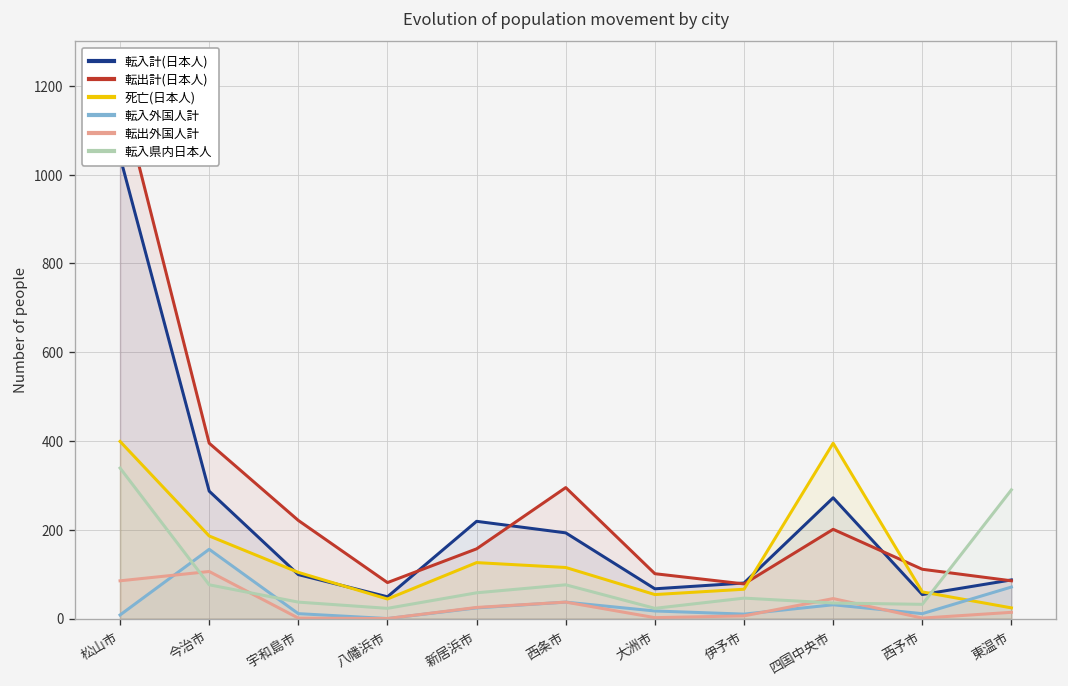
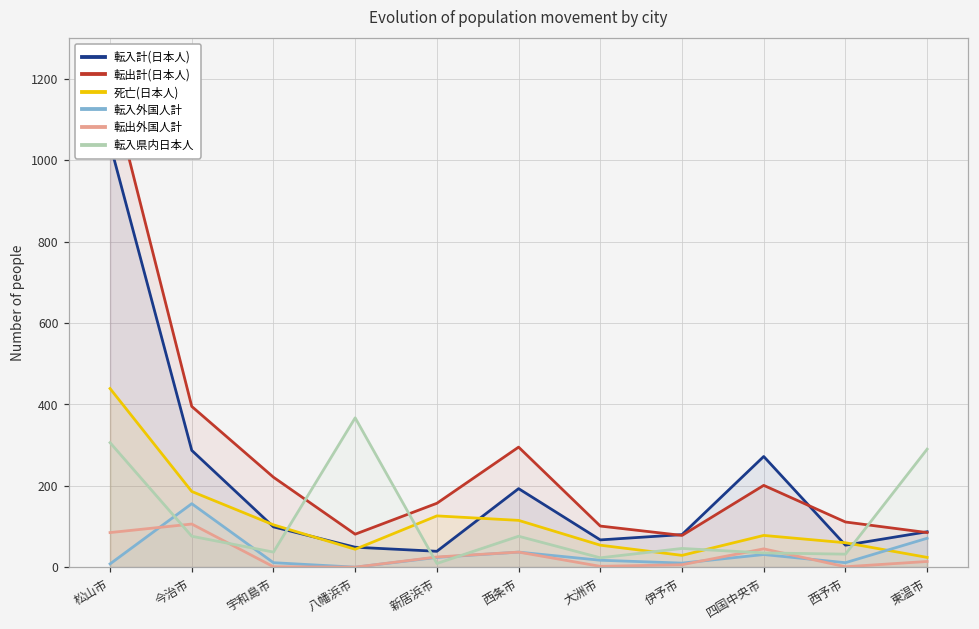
  {
    "転入計(日本人)": {
      "今治市": 290,
-     "新居浜市": 220,
+     "新居浜市": 40,
      "西条市": 190,
      "大洲市": 70,
      "四国中央市": 270
    },
    "転出計(日本人)": {
      "今治市": 400,
      "宇和島市": 220,
      "八幡浜市": 80,
      "新居浜市": 160,
      "西条市": 300,
      "大洲市": 100,
      "四国中央市": 200,
      "西予市": 110
    },
    "死亡(日本人)": {
-     "松山市": 400,
+     "松山市": 440,
      "今治市": 190,
      "新居浜市": 130,
      "西条市": 120,
      "大洲市": 50,
-     "伊予市": 70,
-     "四国中央市": 400,
+     "伊予市": 30,
+     "四国中央市": 80,
      "東温市": 20
    },
    "転入外国人計": {
      "松山市": 10,
      "今治市": 160,
      "宇和島市": 10,
      "西予市": 10,
      "東温市": 70
    },
    "転出外国人計": {
      "松山市": 90,
      "今治市": 110,
      "宇和島市": 0,
      "大洲市": 0,
      "四国中央市": 50,
      "西予市": 0,
      "東温市": 10
    },
    "転入県内日本人": {
-     "松山市": 340,
+     "松山市": 310,
      "今治市": 80,
      "宇和島市": 40,
-     "八幡浜市": 20,
-     "新居浜市": 60,
+     "八幡浜市": 370,
+     "新居浜市": 10,
      "西条市": 80,
      "伊予市": 50,
      "西予市": 30,
      "東温市": 290
    }
  }
